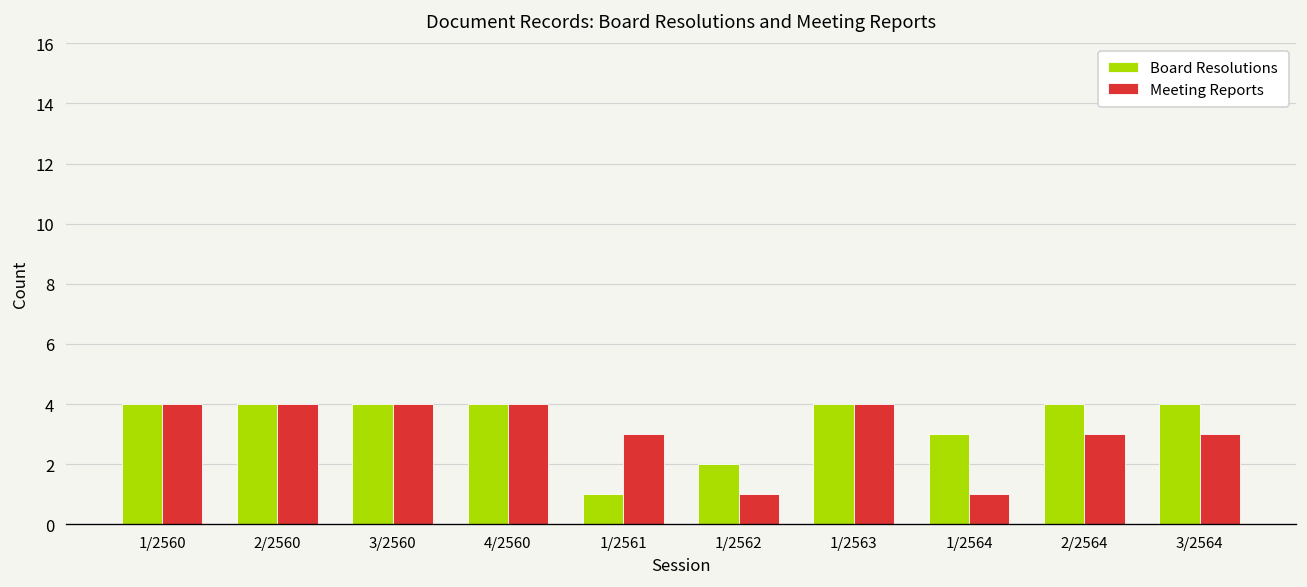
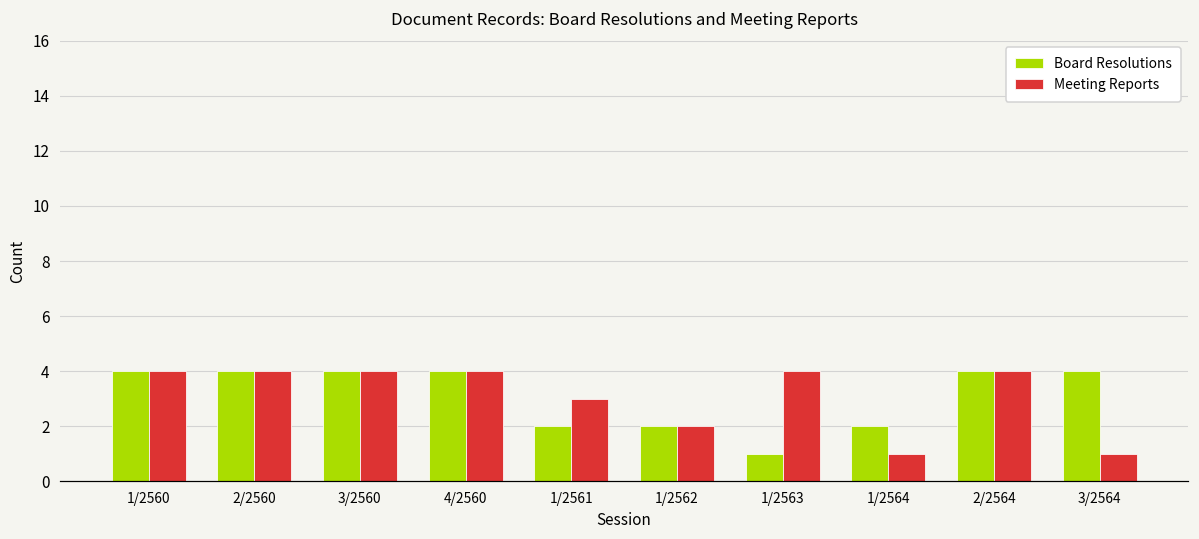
  {
    "Board Resolutions": {
      "1/2560": 4,
      "2/2560": 4,
      "3/2560": 4,
      "4/2560": 4,
-     "1/2561": 1,
+     "1/2561": 2,
      "1/2562": 2,
-     "1/2563": 4,
-     "1/2564": 3,
+     "1/2563": 1,
+     "1/2564": 2,
      "2/2564": 4,
      "3/2564": 4
    },
    "Meeting Reports": {
      "1/2560": 4,
      "2/2560": 4,
      "3/2560": 4,
      "4/2560": 4,
      "1/2561": 3,
-     "1/2562": 1,
+     "1/2562": 2,
      "1/2563": 4,
      "1/2564": 1,
-     "2/2564": 3,
-     "3/2564": 3
+     "2/2564": 4,
+     "3/2564": 1
    }
  }
